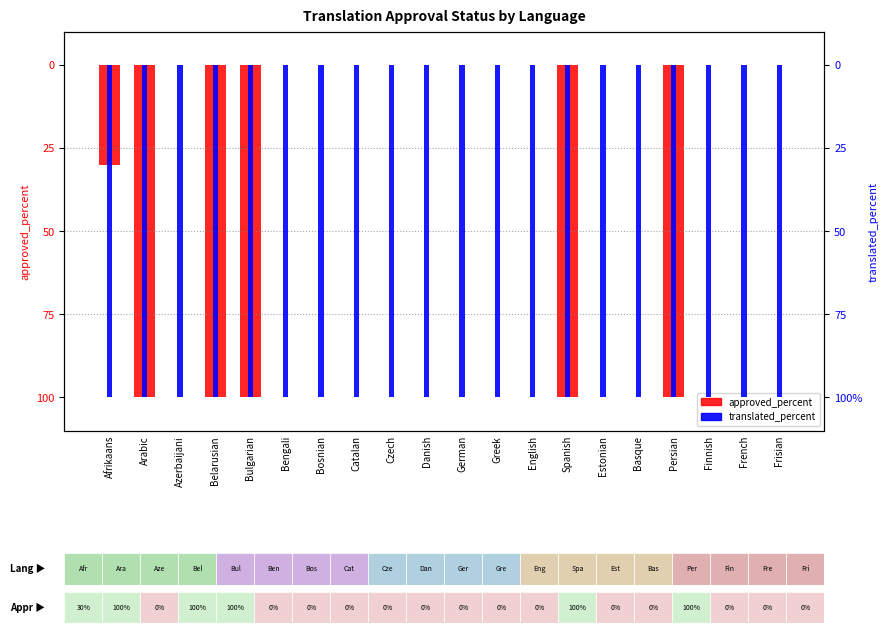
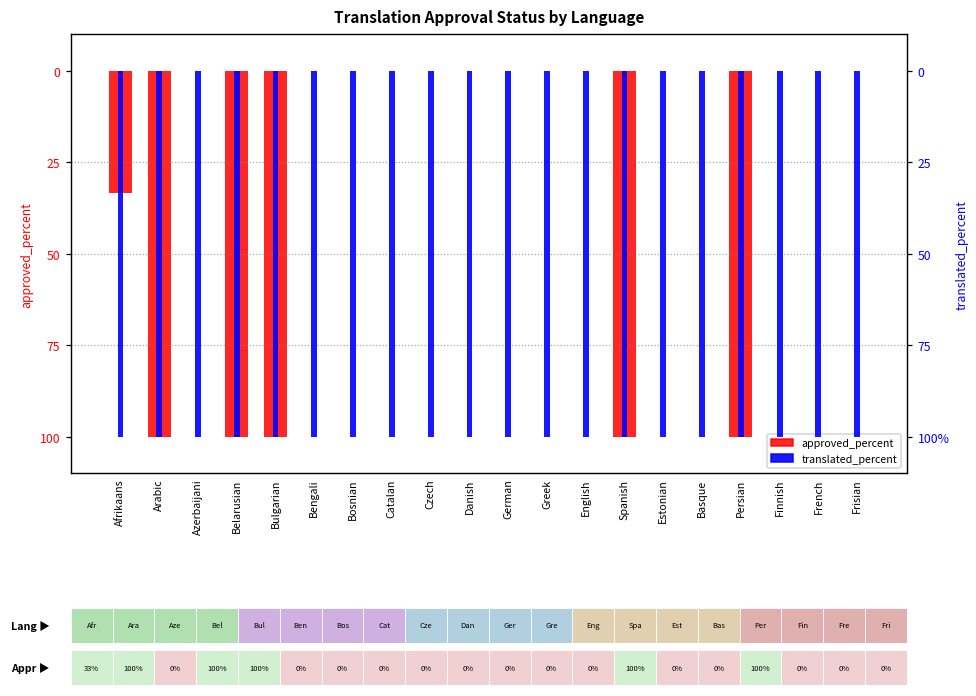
  {
    "approved_percent": {
-     "Afrikaans": "30%"
+     "Afrikaans": "33%"
    }
  }
